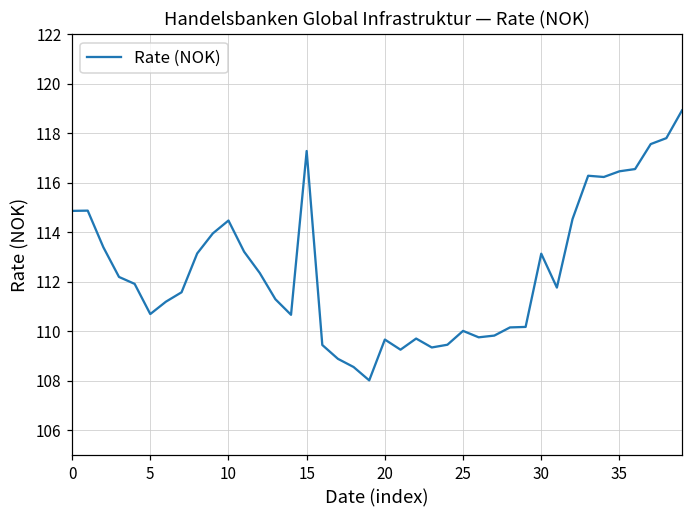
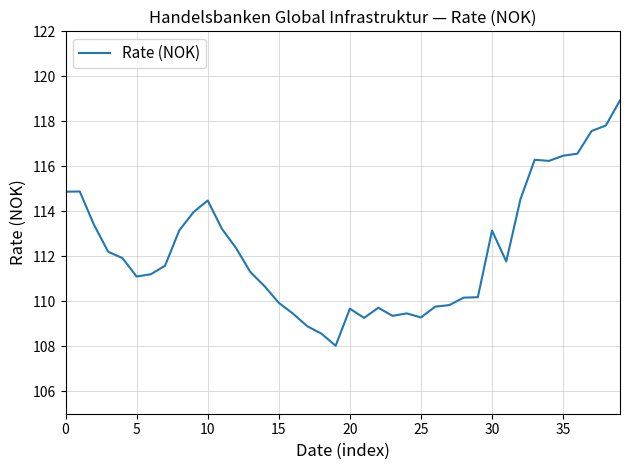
  {
    "0": 114.9,
-   "5": 110.7,
+   "5": 111.1,
    "10": 114.5,
-   "15": 117.3,
+   "15": 109.9,
    "20": 109.7,
-   "25": 110.0,
+   "25": 109.3,
    "30": 113.1,
    "35": 116.5
  }
